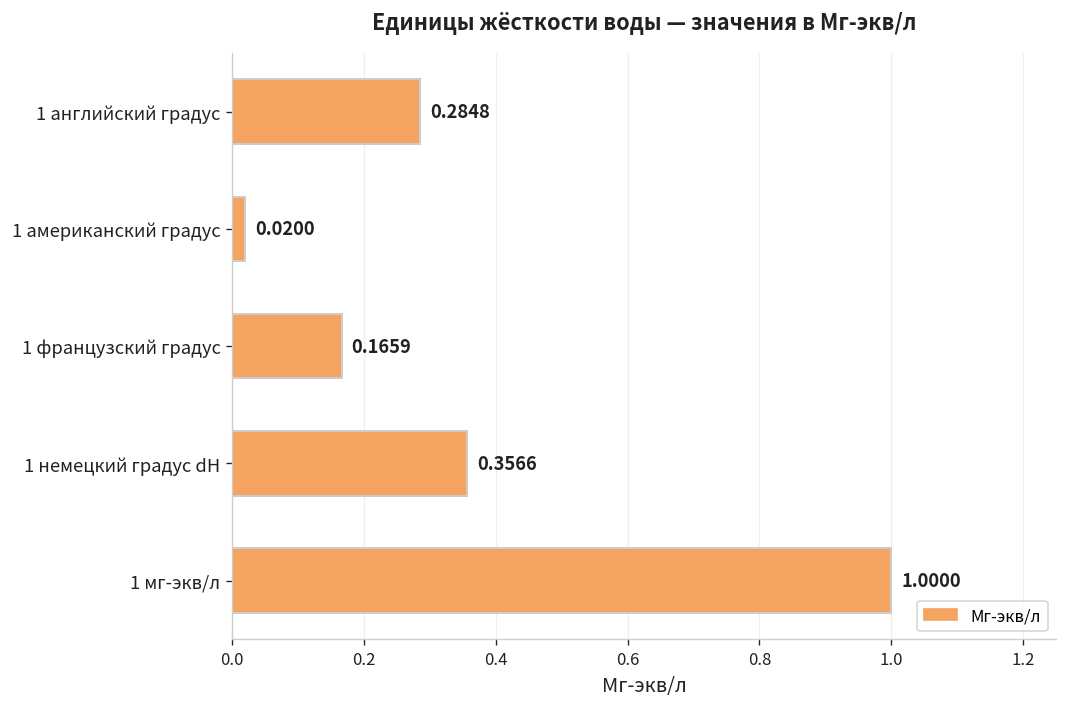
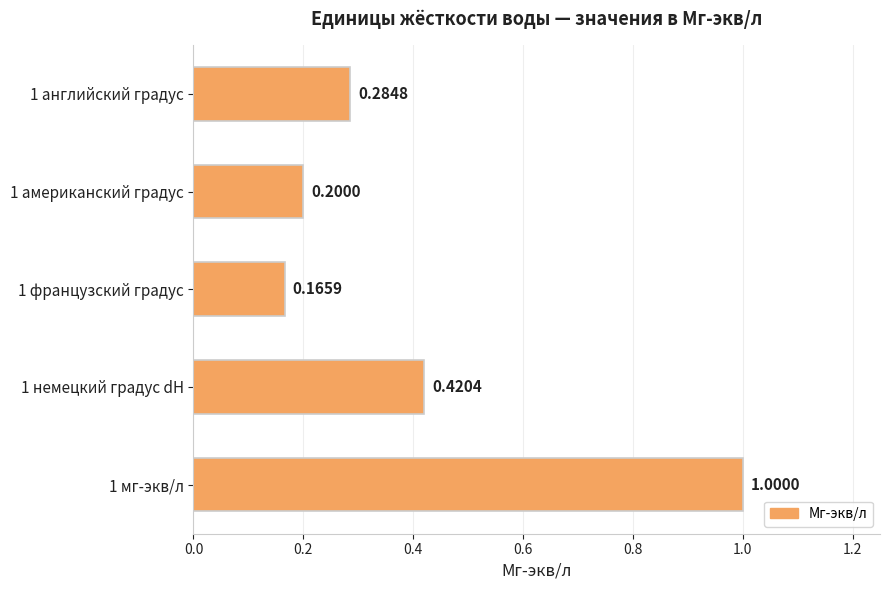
  {
    "1 английский градус": 0.2848,
-   "1 американский градус": 0.0200,
+   "1 американский градус": 0.2000,
    "1 французский градус": 0.1659,
-   "1 немецкий градус dH": 0.3566,
+   "1 немецкий градус dH": 0.4204,
    "1 мг-экв/л": 1.0000
  }
